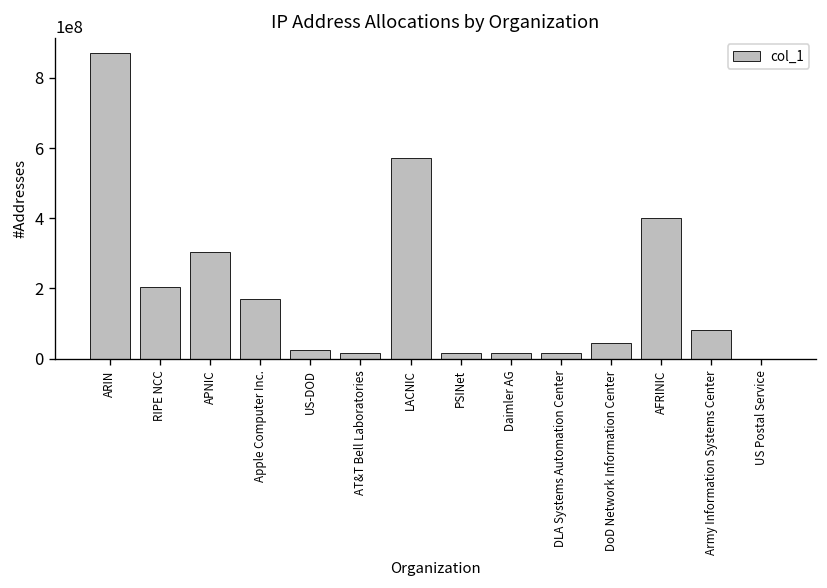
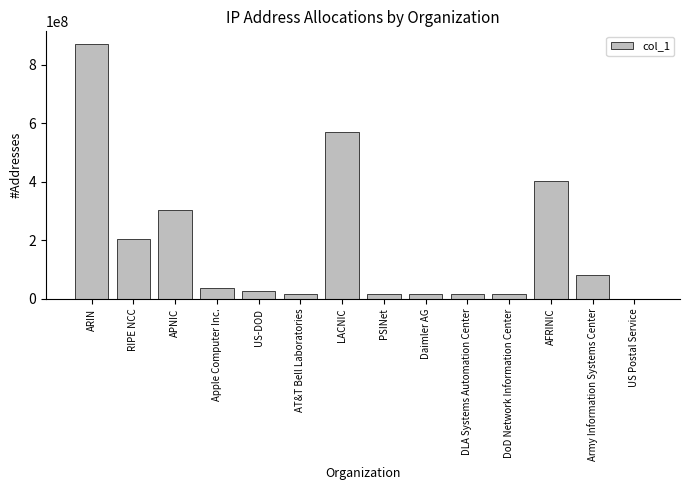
  {
    "ARIN": 870000000,
    "RIPE NCC": 200000000,
    "APNIC": 300000000,
-   "Apple Computer Inc.": 170000000,
+   "Apple Computer Inc.": 40000000,
    "US-DOD": 30000000,
    "AT&T Bell Laboratories": 20000000,
    "LACNIC": 570000000,
    "PSINet": 20000000,
    "Daimler AG": 20000000,
    "DLA Systems Automation Center": 20000000,
-   "DoD Network Information Center": 50000000,
+   "DoD Network Information Center": 20000000,
    "AFRINIC": 400000000,
    "Army Information Systems Center": 80000000
  }
